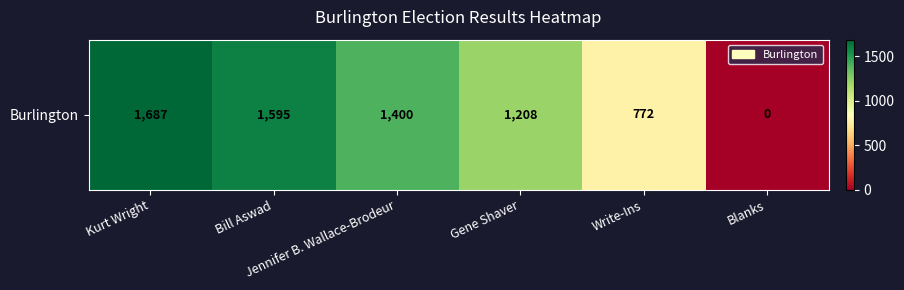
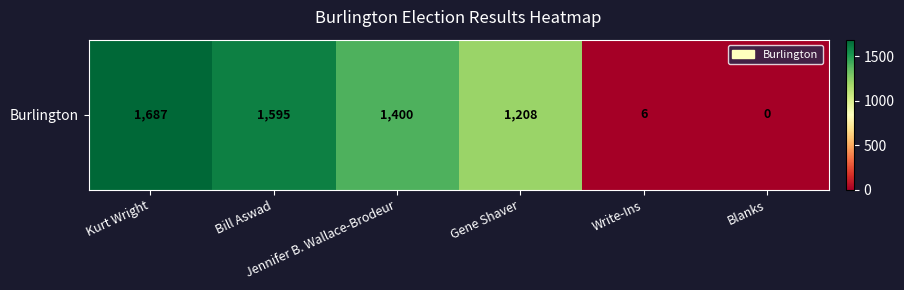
  {
    "Burlington": {
      "Kurt Wright": "1,687",
      "Bill Aswad": "1,595",
      "Jennifer B. Wallace-Brodeur": "1,400",
      "Gene Shaver": "1,208",
-     "Write-Ins": "772",
+     "Write-Ins": "6",
      "Blanks": "0"
    }
  }
